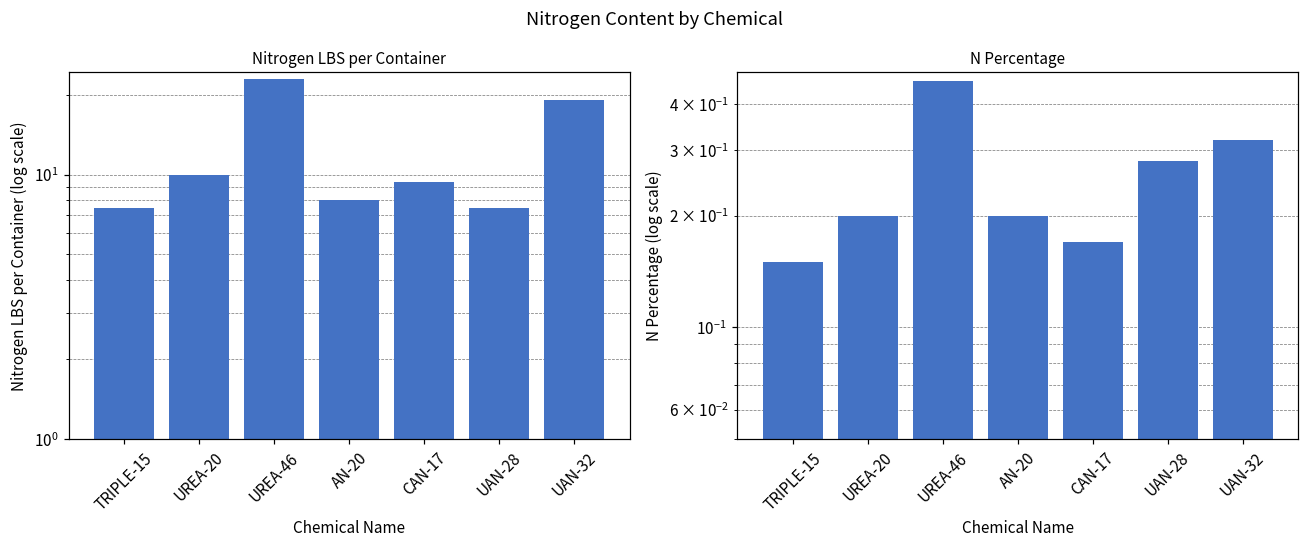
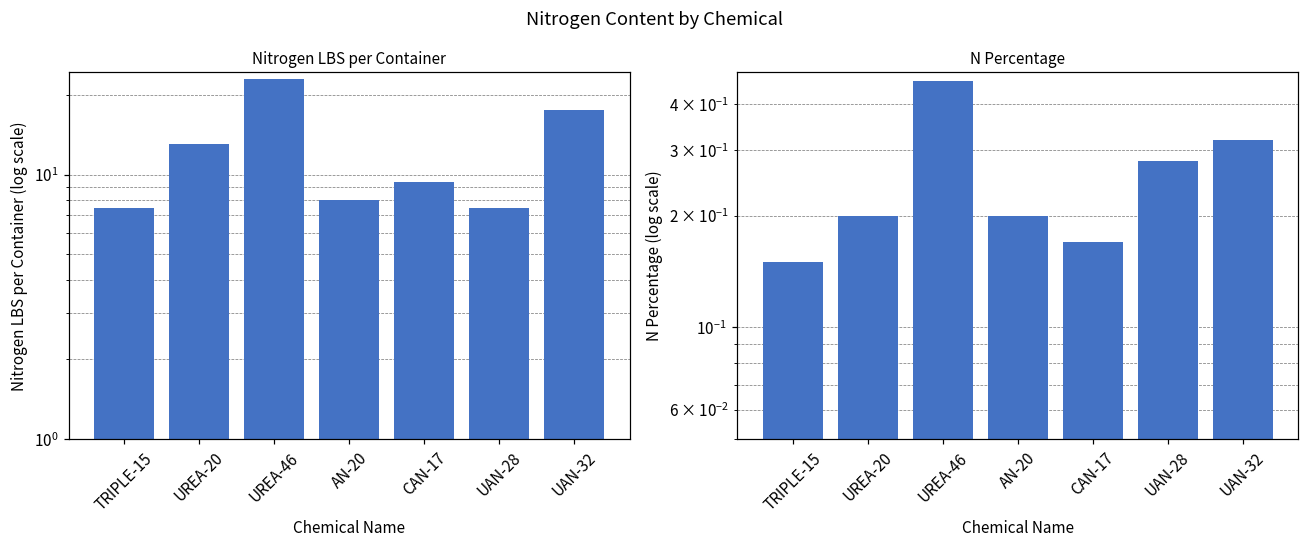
  {
    "Nitrogen LBS per Container": {
      "TRIPLE-15": 7.5,
-     "UREA-20": 10,
+     "UREA-20": 13,
      "UREA-46": 23,
      "AN-20": 8,
      "CAN-17": 9.4,
      "UAN-28": 7.5,
-     "UAN-32": 19
+     "UAN-32": 18
    }
  }
